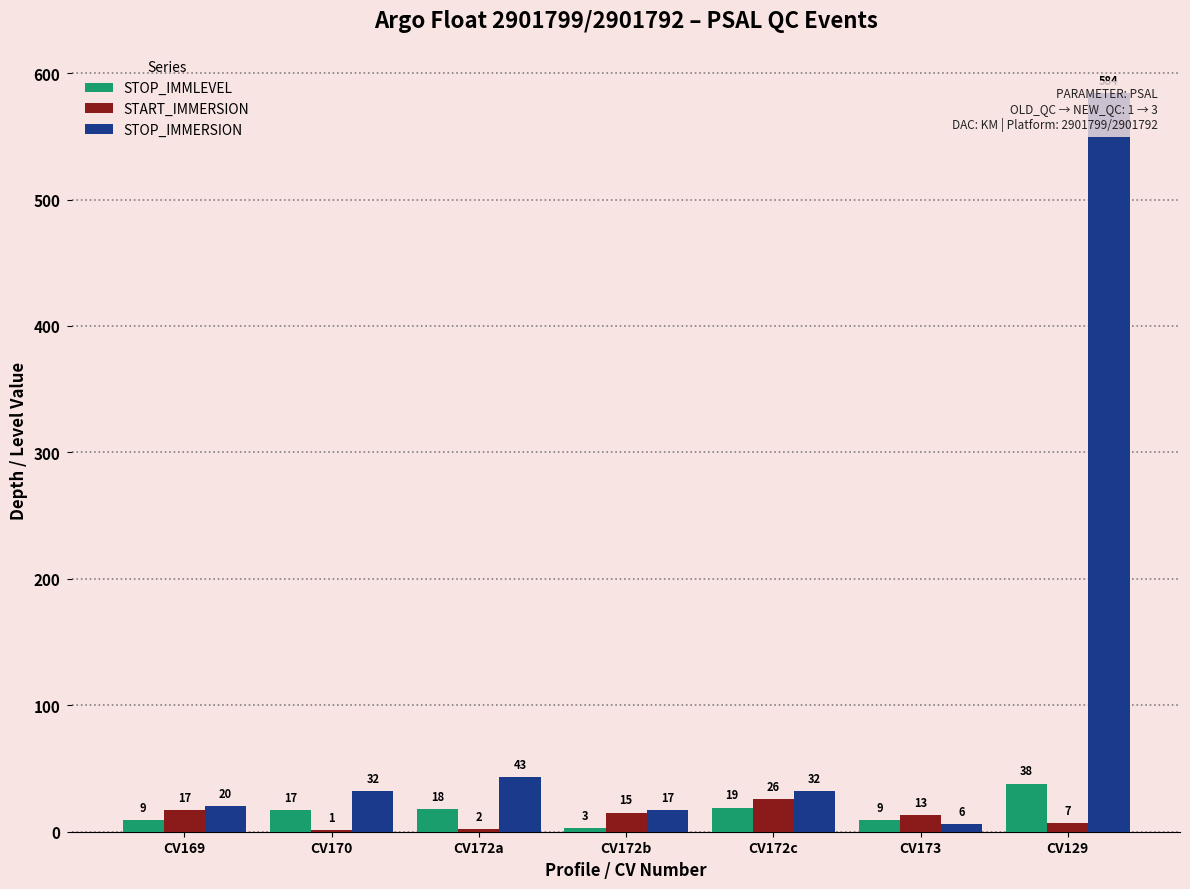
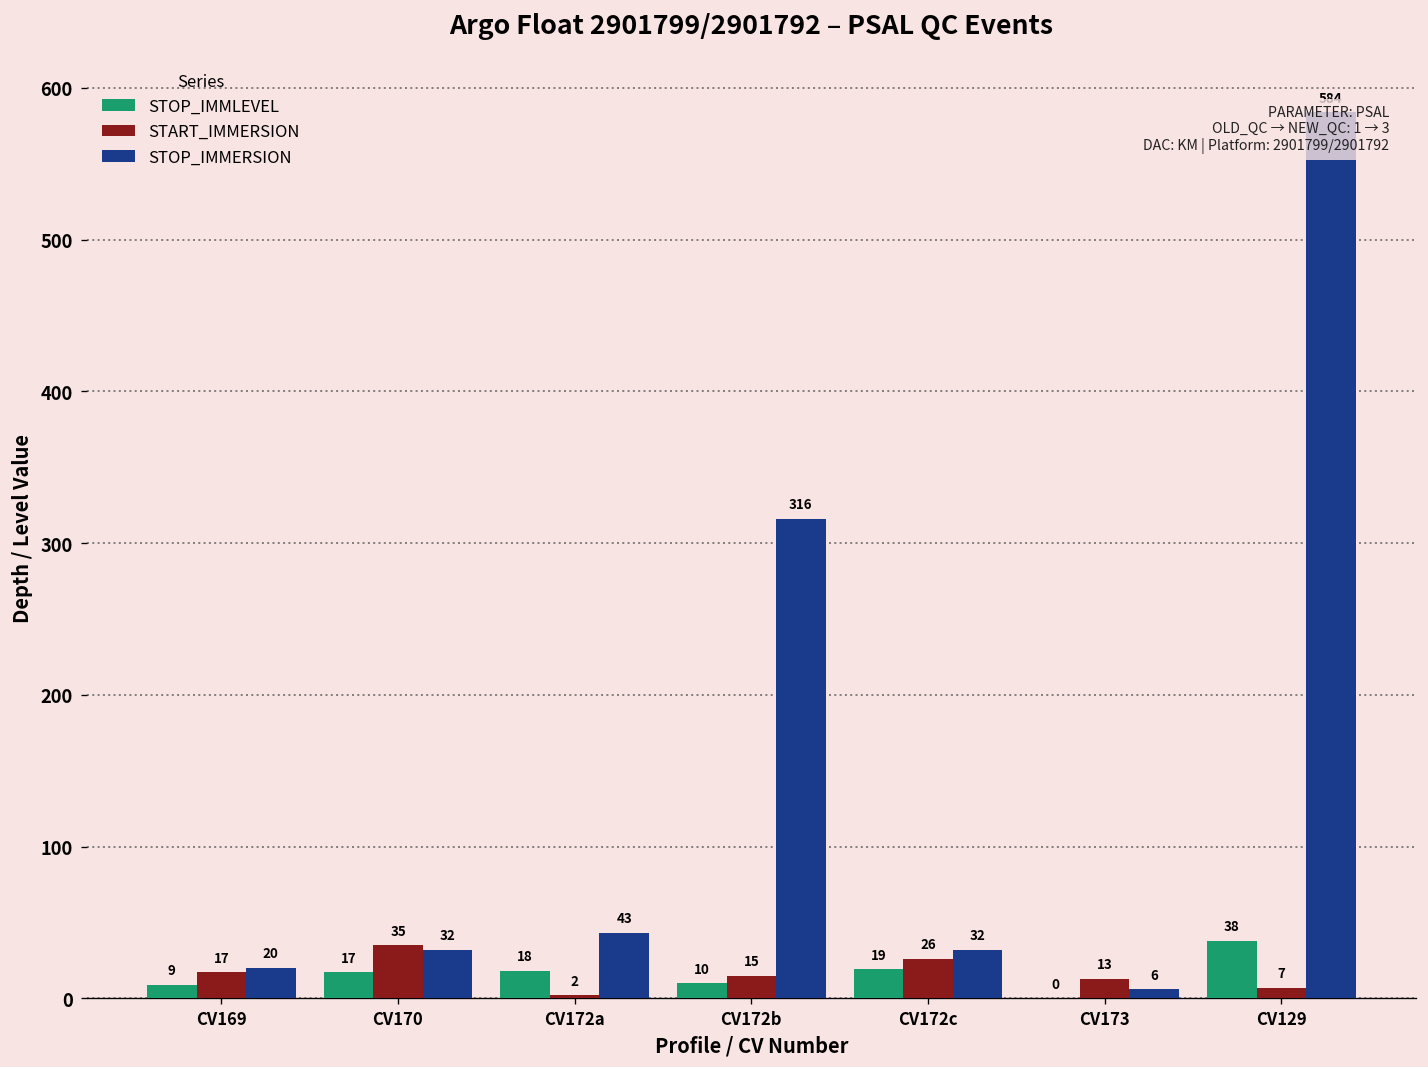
  {
    "STOP_IMMLEVEL": {
      "CV169": 9,
      "CV170": 17,
      "CV172a": 18,
-     "CV172b": 3,
+     "CV172b": 10,
      "CV172c": 19,
-     "CV173": 9,
+     "CV173": 0,
      "CV129": 38
    },
    "START_IMMERSION": {
      "CV169": 17,
-     "CV170": 1,
+     "CV170": 35,
      "CV172a": 2,
      "CV172b": 15,
      "CV172c": 26,
      "CV173": 13,
      "CV129": 7
    },
    "STOP_IMMERSION": {
      "CV169": 20,
      "CV170": 32,
      "CV172a": 43,
-     "CV172b": 17,
+     "CV172b": 316,
      "CV172c": 32,
      "CV173": 6
    }
  }
